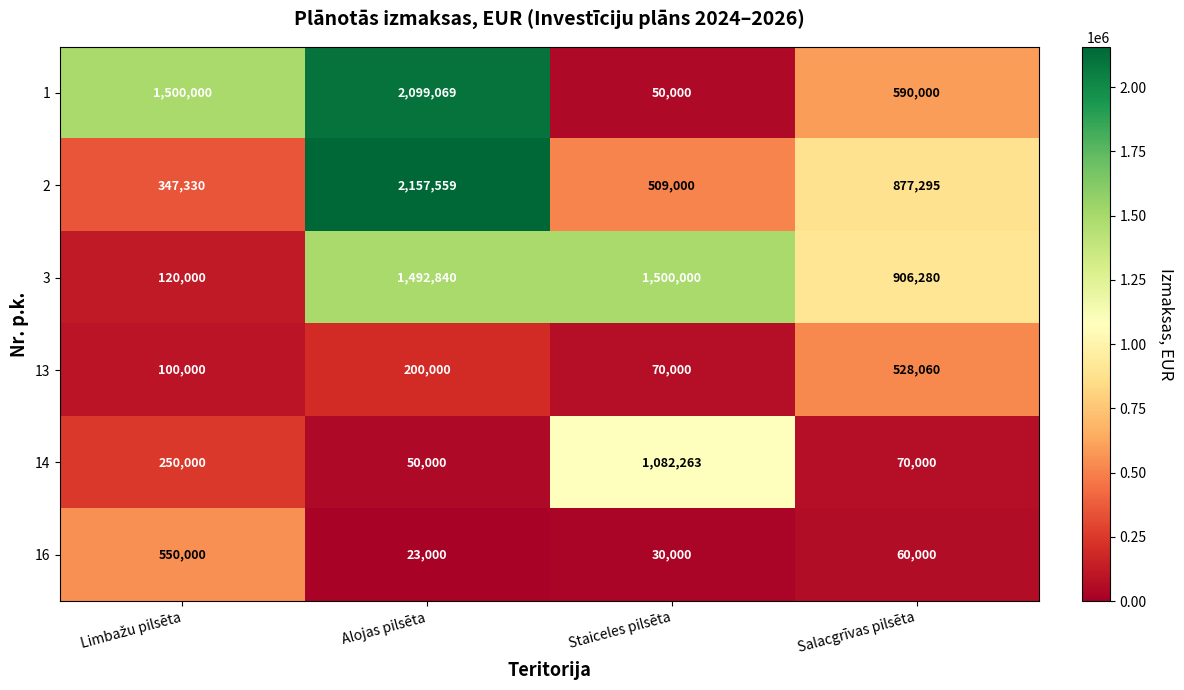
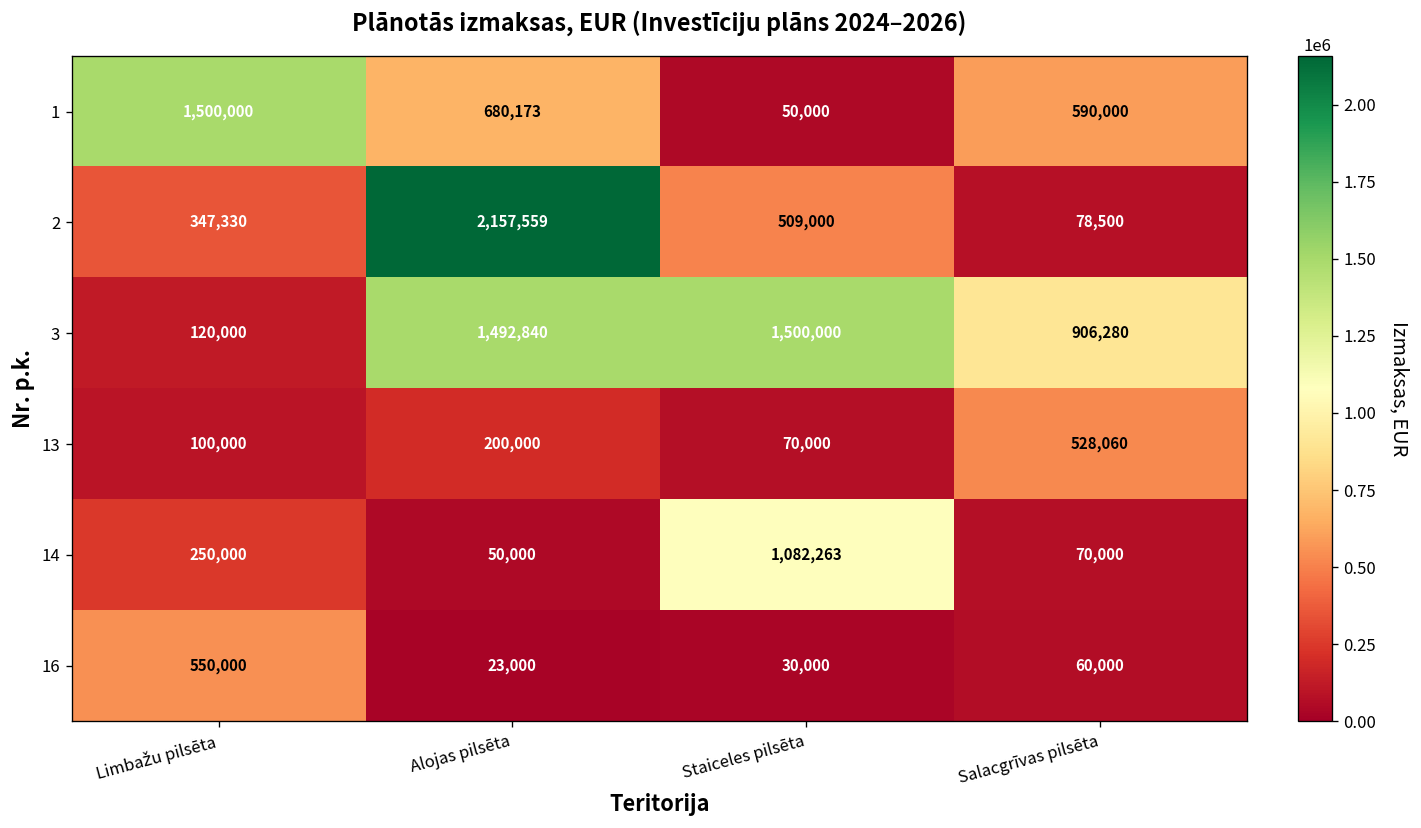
  {
    "1": {
      "Limbažu pilsēta": "1,500,000",
-     "Alojas pilsēta": "2,099,069",
+     "Alojas pilsēta": "680,173",
      "Staiceles pilsēta": "50,000",
      "Salacgrīvas pilsēta": "590,000"
    },
    "2": {
      "Limbažu pilsēta": "347,330",
      "Alojas pilsēta": "2,157,559",
      "Staiceles pilsēta": "509,000",
-     "Salacgrīvas pilsēta": "877,295"
+     "Salacgrīvas pilsēta": "78,500"
    },
    "3": {
      "Limbažu pilsēta": "120,000",
      "Alojas pilsēta": "1,492,840",
      "Staiceles pilsēta": "1,500,000",
      "Salacgrīvas pilsēta": "906,280"
    },
    "13": {
      "Limbažu pilsēta": "100,000",
      "Alojas pilsēta": "200,000",
      "Staiceles pilsēta": "70,000",
      "Salacgrīvas pilsēta": "528,060"
    },
    "14": {
      "Limbažu pilsēta": "250,000",
      "Alojas pilsēta": "50,000",
      "Staiceles pilsēta": "1,082,263",
      "Salacgrīvas pilsēta": "70,000"
    },
    "16": {
      "Limbažu pilsēta": "550,000",
      "Alojas pilsēta": "23,000",
      "Staiceles pilsēta": "30,000",
      "Salacgrīvas pilsēta": "60,000"
    }
  }
